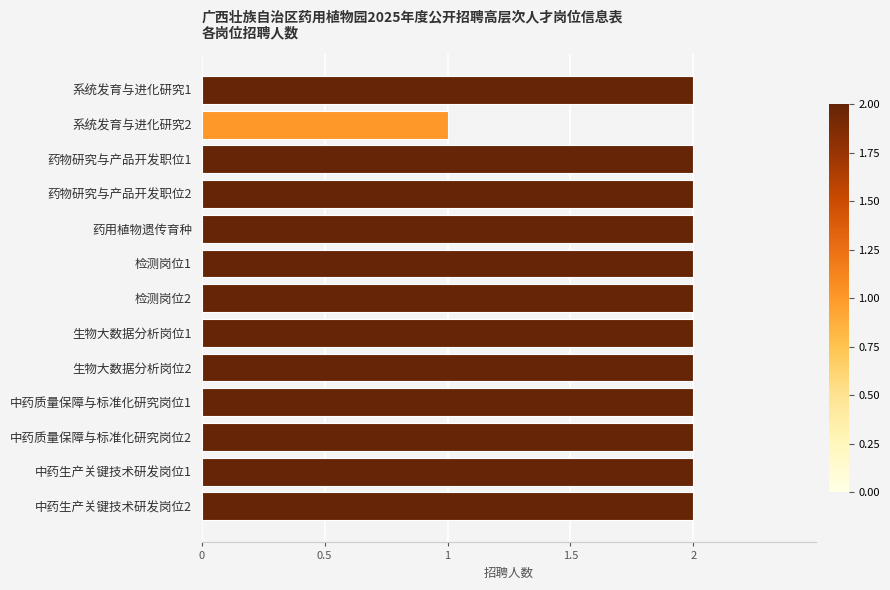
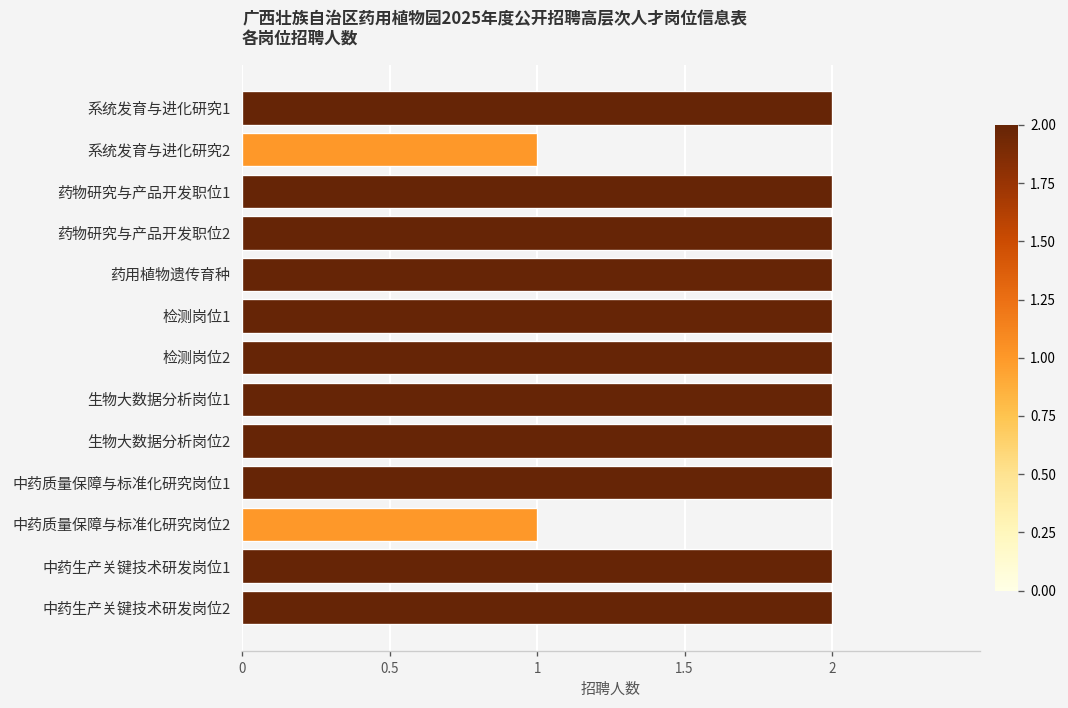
  {
    "系统发育与进化研究1": 2,
    "系统发育与进化研究2": 1,
    "药物研究与产品开发职位1": 2,
    "药物研究与产品开发职位2": 2,
    "药用植物遗传育种": 2,
    "检测岗位1": 2,
    "检测岗位2": 2,
    "生物大数据分析岗位1": 2,
    "生物大数据分析岗位2": 2,
    "中药质量保障与标准化研究岗位1": 2,
-   "中药质量保障与标准化研究岗位2": 2,
+   "中药质量保障与标准化研究岗位2": 1,
    "中药生产关键技术研发岗位1": 2,
    "中药生产关键技术研发岗位2": 2
  }
